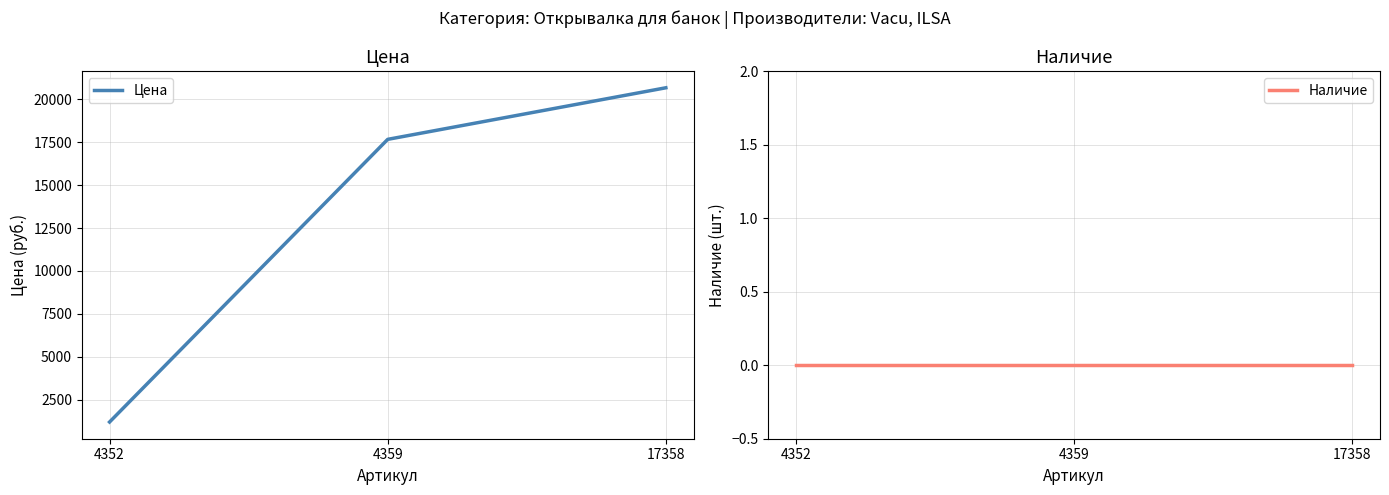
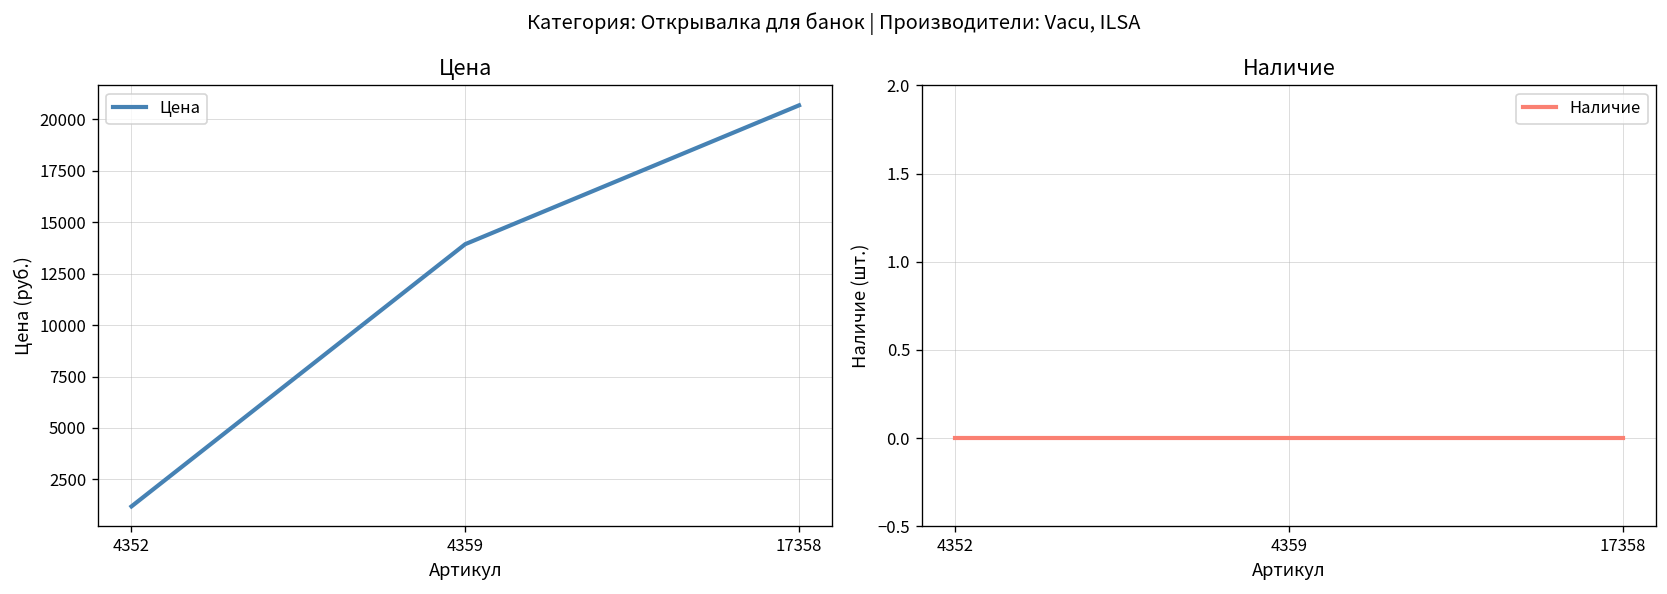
  {
    "Цена": {
      "4352": 1200,
-     "4359": 17700,
+     "4359": 13900,
      "17358": 20700
    },
    "Наличие": {
      "4352": 0.00,
      "4359": 0.00,
      "17358": 0.00
    }
  }
